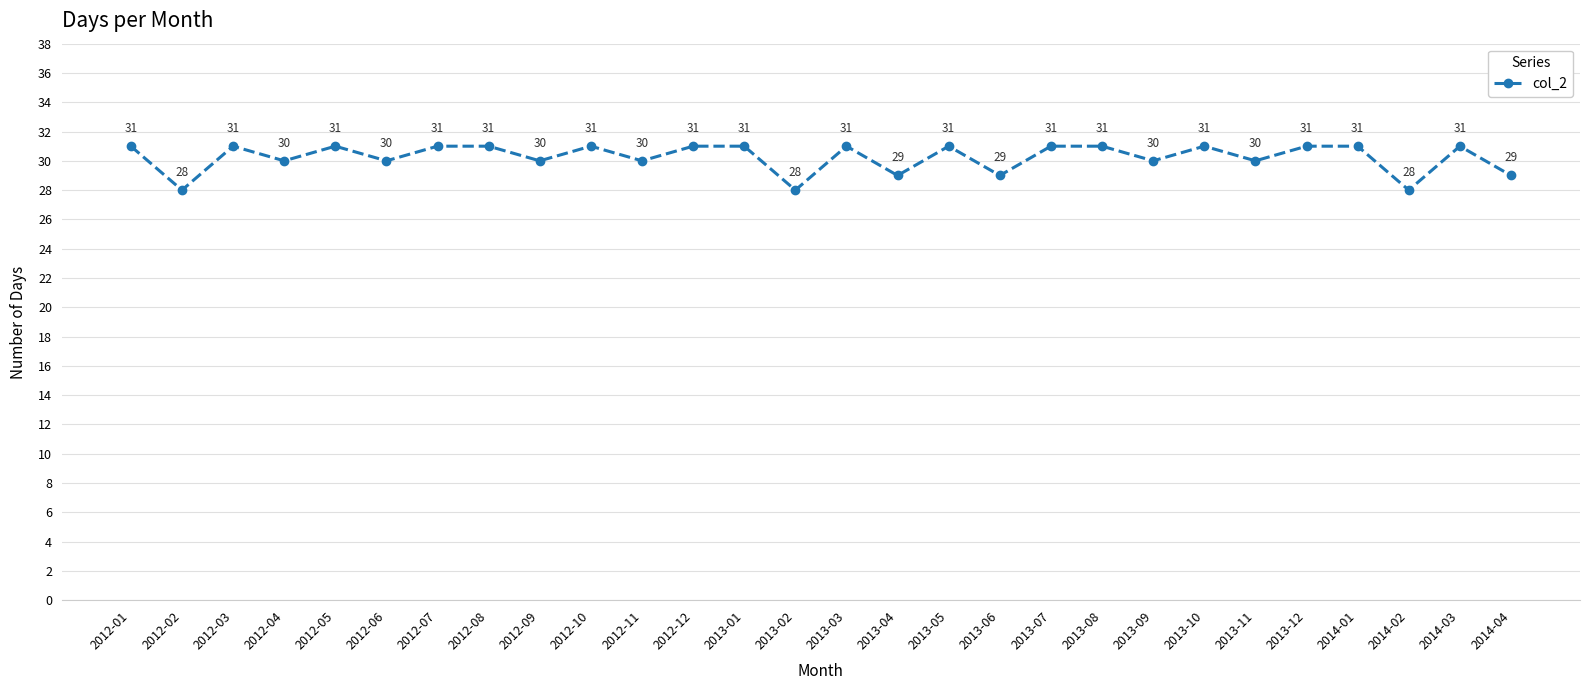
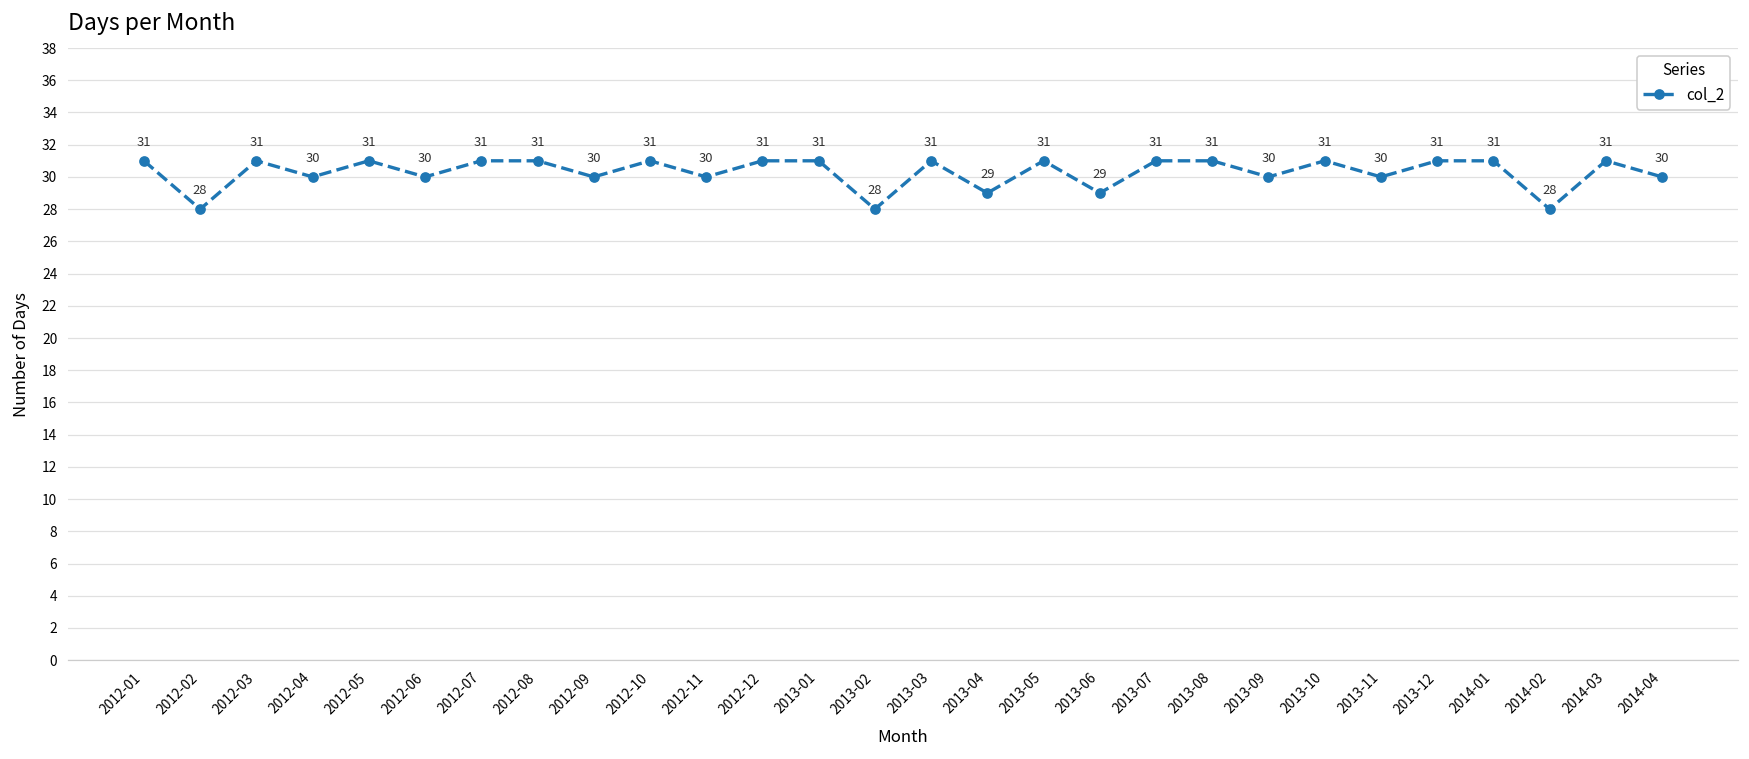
  {
    "2012-01": 31,
    "2012-02": 28,
    "2012-03": 31,
    "2012-04": 30,
    "2012-05": 31,
    "2012-06": 30,
    "2012-07": 31,
    "2012-08": 31,
    "2012-09": 30,
    "2012-10": 31,
    "2012-11": 30,
    "2012-12": 31,
    "2013-01": 31,
    "2013-02": 28,
    "2013-03": 31,
    "2013-04": 29,
    "2013-05": 31,
    "2013-06": 29,
    "2013-07": 31,
    "2013-08": 31,
    "2013-09": 30,
    "2013-10": 31,
    "2013-11": 30,
    "2013-12": 31,
    "2014-01": 31,
    "2014-02": 28,
    "2014-03": 31,
-   "2014-04": 29
+   "2014-04": 30
  }
